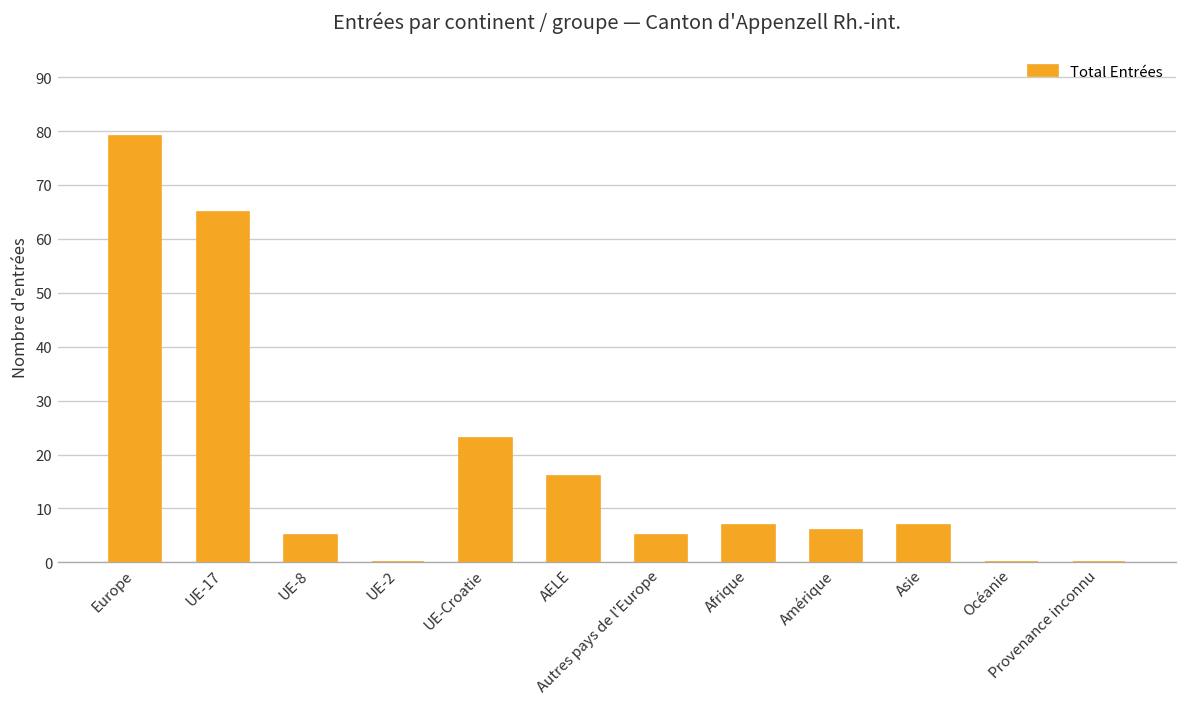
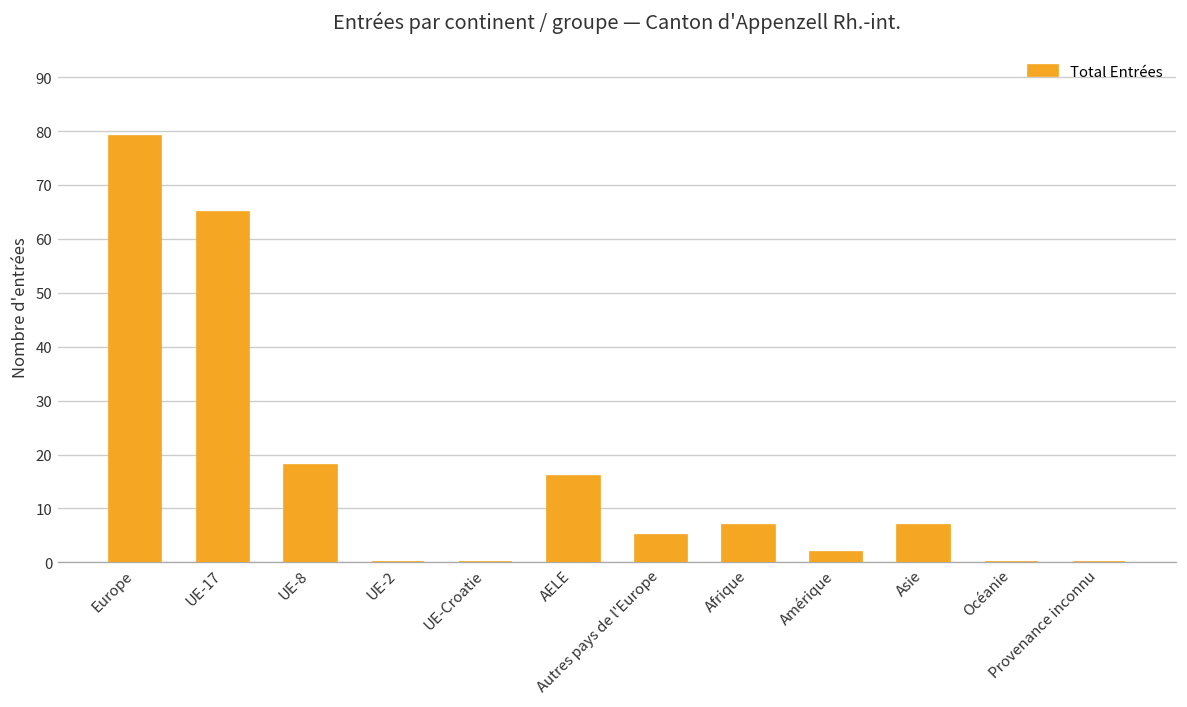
  {
    "Europe": 79,
    "UE-17": 65,
-   "UE-8": 5,
+   "UE-8": 18,
    "UE-2": 0,
-   "UE-Croatie": 23,
+   "UE-Croatie": 0,
    "AELE": 16,
    "Autres pays de l'Europe": 5,
    "Afrique": 7,
-   "Amérique": 6,
+   "Amérique": 2,
    "Asie": 7,
    "Océanie": 0,
    "Provenance inconnu": 0
  }
